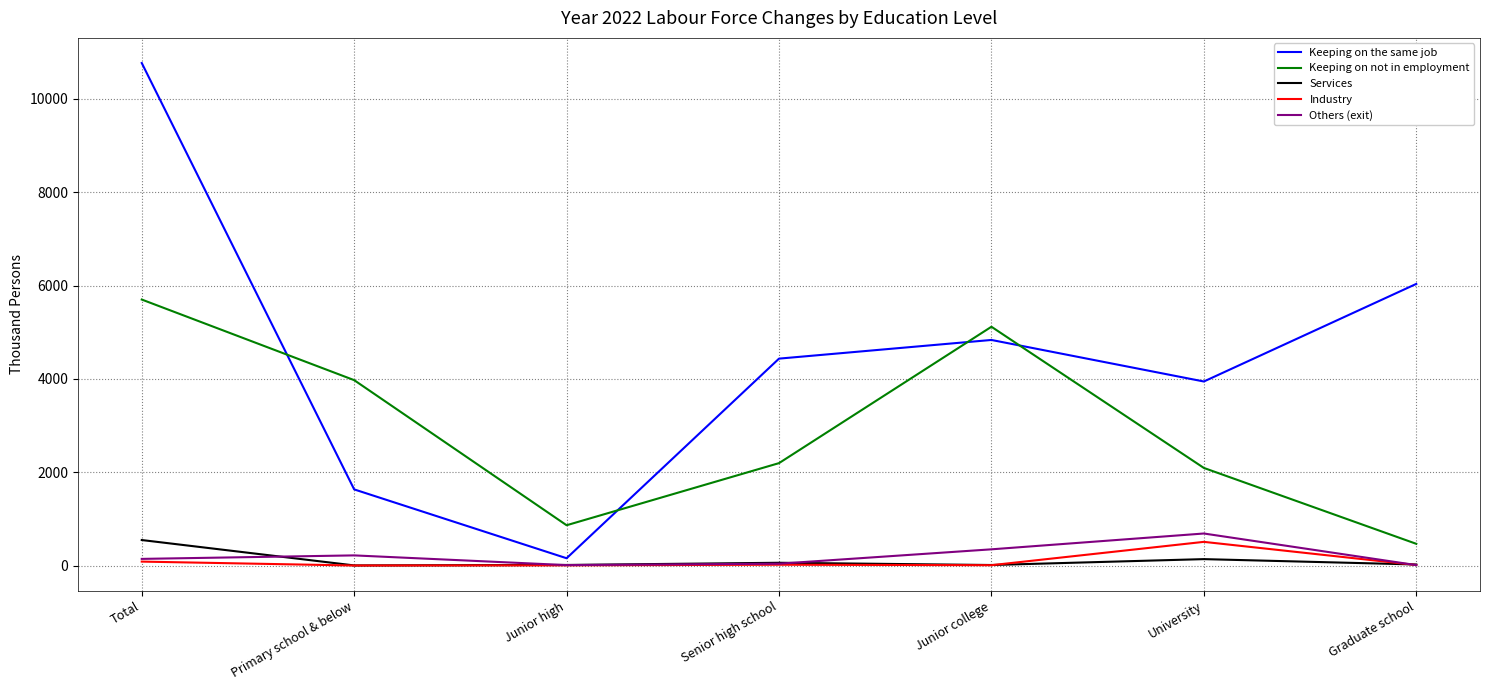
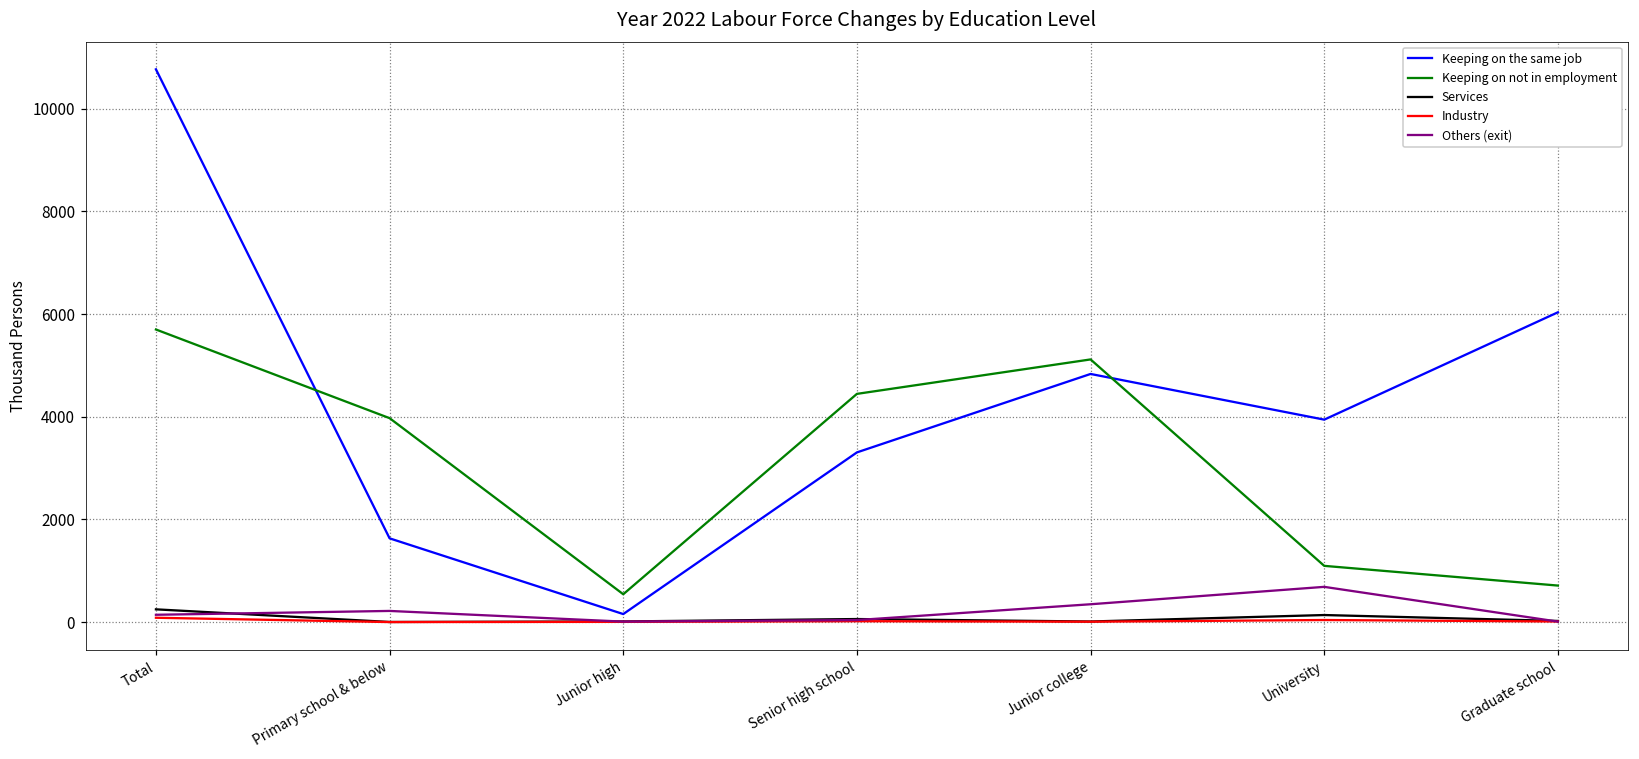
  {
    "Keeping on the same job": {
      "Total": 10800,
      "Primary school & below": 1600,
      "Junior high": 200,
-     "Senior high school": 4400,
+     "Senior high school": 3300,
      "Junior college": 4800,
      "University": 3900,
      "Graduate school": 6000
    },
    "Keeping on not in employment": {
      "Total": 5700,
      "Primary school & below": 4000,
-     "Junior high": 900,
-     "Senior high school": 2200,
+     "Junior high": 500,
+     "Senior high school": 4400,
      "Junior college": 5100,
-     "University": 2100,
-     "Graduate school": 500
+     "University": 1100,
+     "Graduate school": 700
    },
    "Services": {
-     "Total": 500,
+     "Total": 200,
      "University": 100
    },
    "Industry": {
      "Total": 100,
-     "University": 500
+     "University": 0
    },
    "Others (exit)": {
      "Total": 100,
      "Primary school & below": 200,
      "Junior college": 300,
      "University": 700
    }
  }
